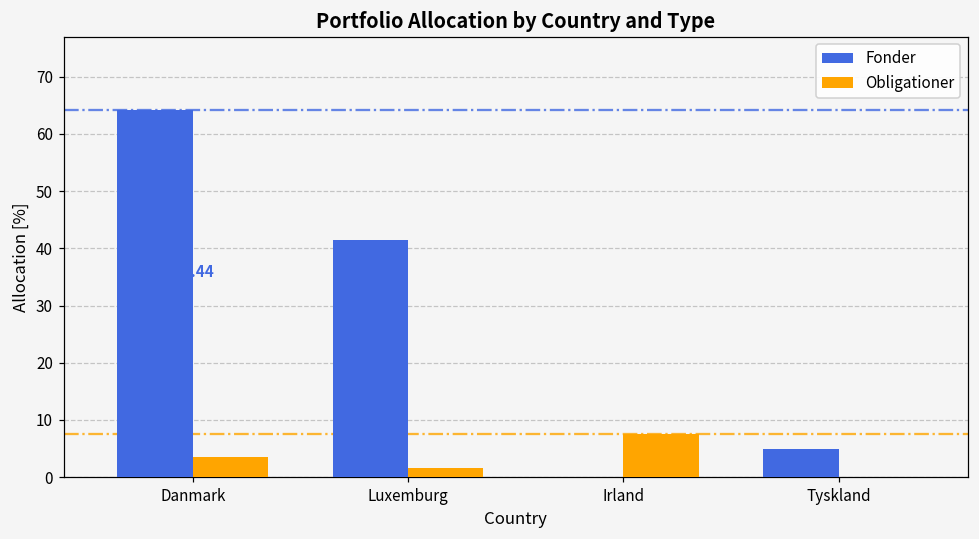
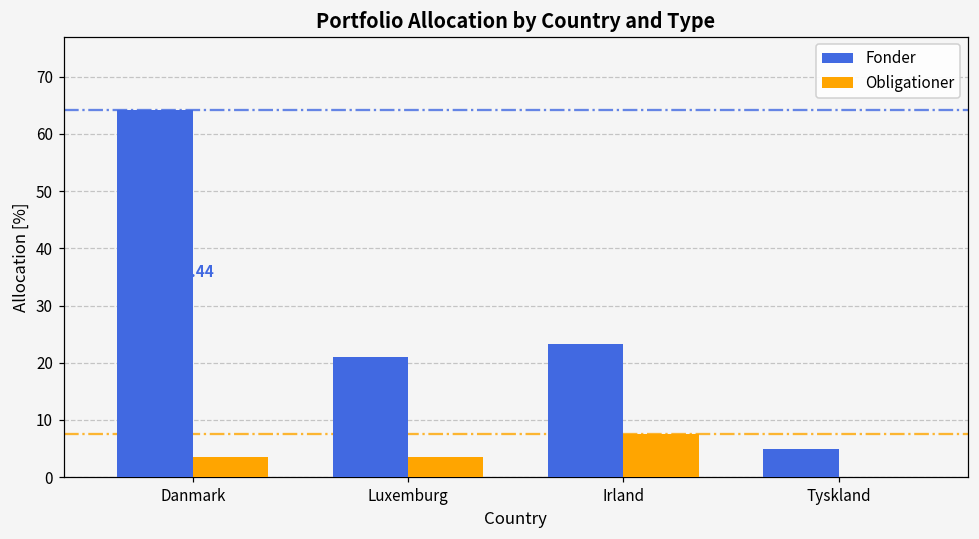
  {
    "Fonder": {
      "Danmark": 64,
-     "Luxemburg": 42,
-     "Irland": 0,
+     "Luxemburg": 21,
+     "Irland": 23,
      "Tyskland": 5
    },
    "Obligationer": {
      "Danmark": 4,
-     "Luxemburg": 2,
+     "Luxemburg": 4,
      "Irland": 8,
      "Tyskland": 0
    }
  }
